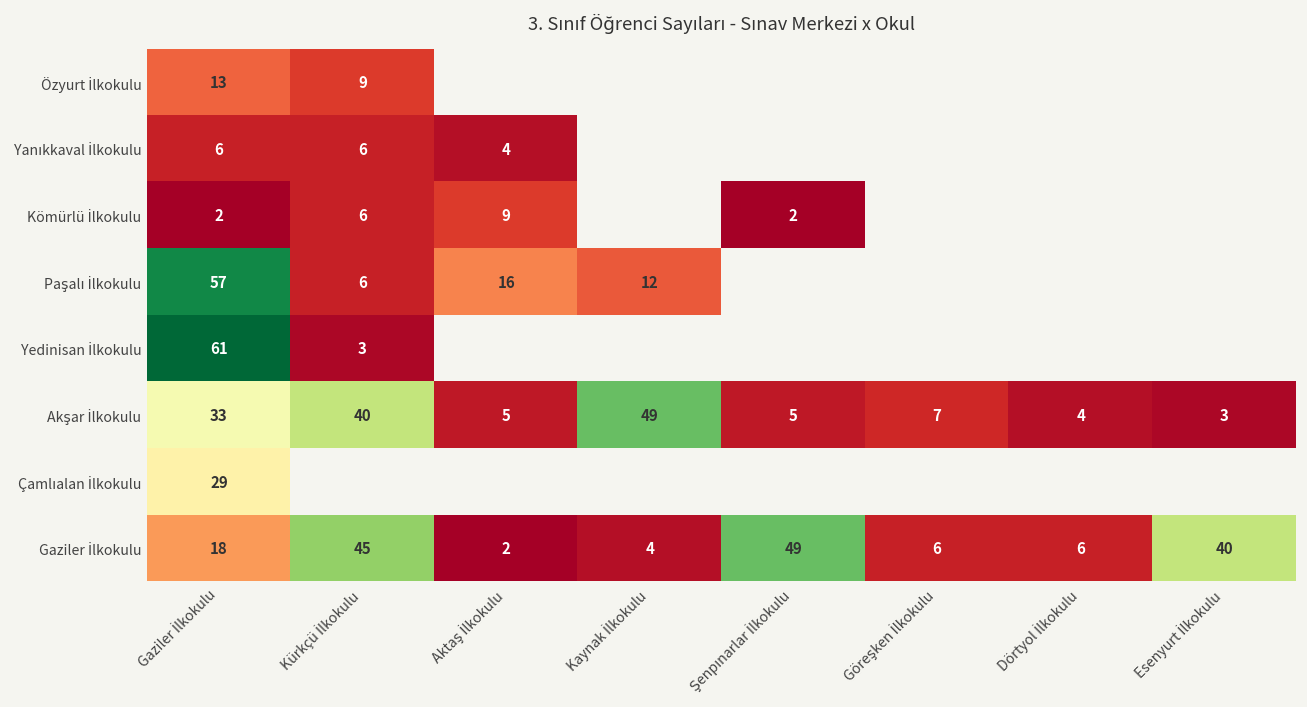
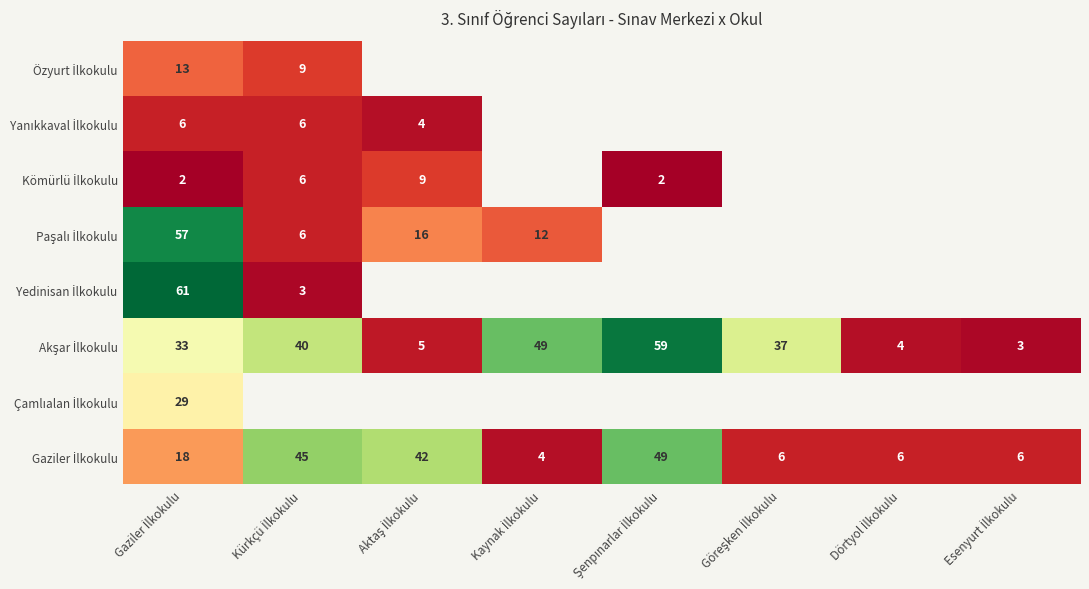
  {
    "Özyurt İlkokulu": {
      "Gaziler İlkokulu": 13,
      "Kürkçü İlkokulu": 9
    },
    "Yanıkkaval İlkokulu": {
      "Gaziler İlkokulu": 6,
      "Kürkçü İlkokulu": 6,
      "Aktaş İlkokulu": 4
    },
    "Kömürlü İlkokulu": {
      "Gaziler İlkokulu": 2,
      "Kürkçü İlkokulu": 6,
      "Aktaş İlkokulu": 9,
      "Şenpınarlar İlkokulu": 2
    },
    "Paşalı İlkokulu": {
      "Gaziler İlkokulu": 57,
      "Kürkçü İlkokulu": 6,
      "Aktaş İlkokulu": 16,
      "Kaynak İlkokulu": 12
    },
    "Yedinisan İlkokulu": {
      "Gaziler İlkokulu": 61,
      "Kürkçü İlkokulu": 3
    },
    "Akşar İlkokulu": {
      "Gaziler İlkokulu": 33,
      "Kürkçü İlkokulu": 40,
      "Aktaş İlkokulu": 5,
      "Kaynak İlkokulu": 49,
-     "Şenpınarlar İlkokulu": 5,
-     "Göreşken İlkokulu": 7,
+     "Şenpınarlar İlkokulu": 59,
+     "Göreşken İlkokulu": 37,
      "Dörtyol İlkokulu": 4,
      "Esenyurt İlkokulu": 3
    },
    "Çamlıalan İlkokulu": {
      "Gaziler İlkokulu": 29
    },
    "Gaziler İlkokulu": {
      "Gaziler İlkokulu": 18,
      "Kürkçü İlkokulu": 45,
-     "Aktaş İlkokulu": 2,
+     "Aktaş İlkokulu": 42,
      "Kaynak İlkokulu": 4,
      "Şenpınarlar İlkokulu": 49,
      "Göreşken İlkokulu": 6,
      "Dörtyol İlkokulu": 6,
-     "Esenyurt İlkokulu": 40
+     "Esenyurt İlkokulu": 6
    }
  }
